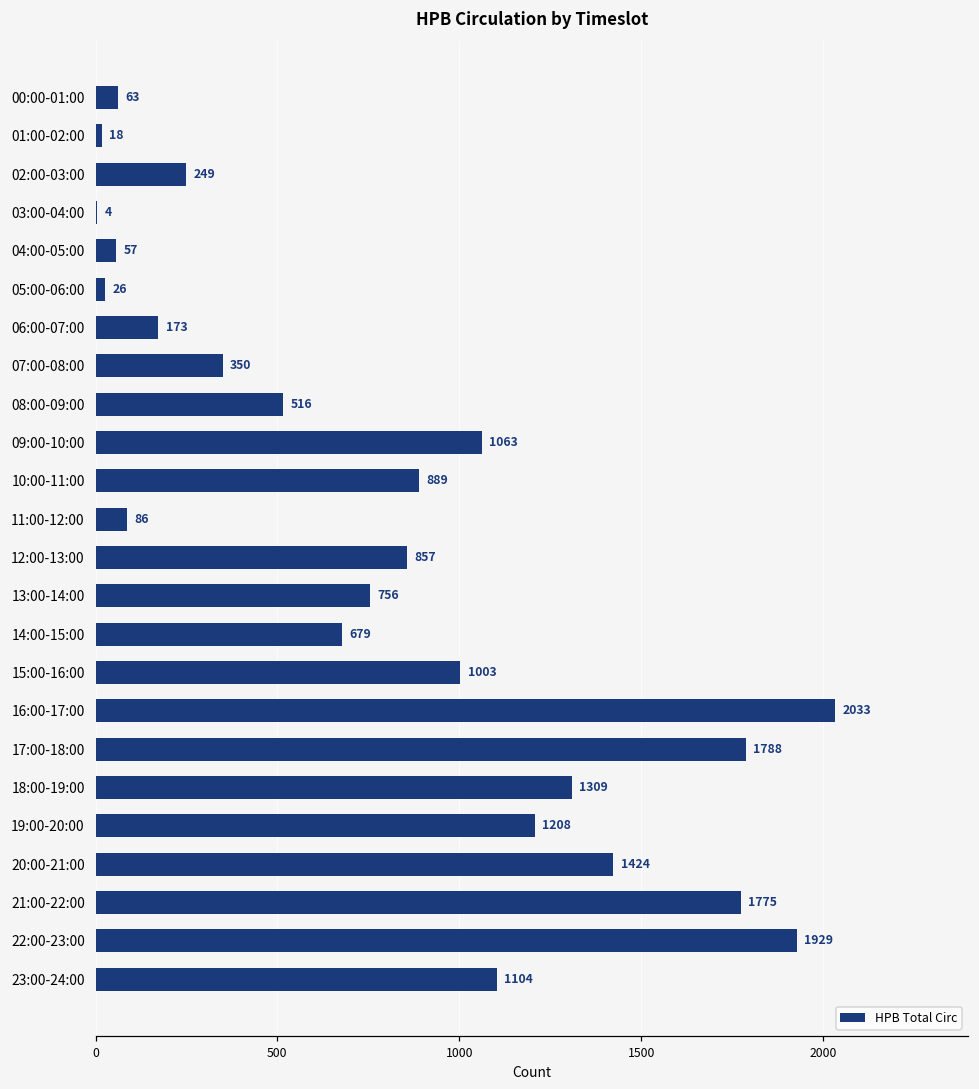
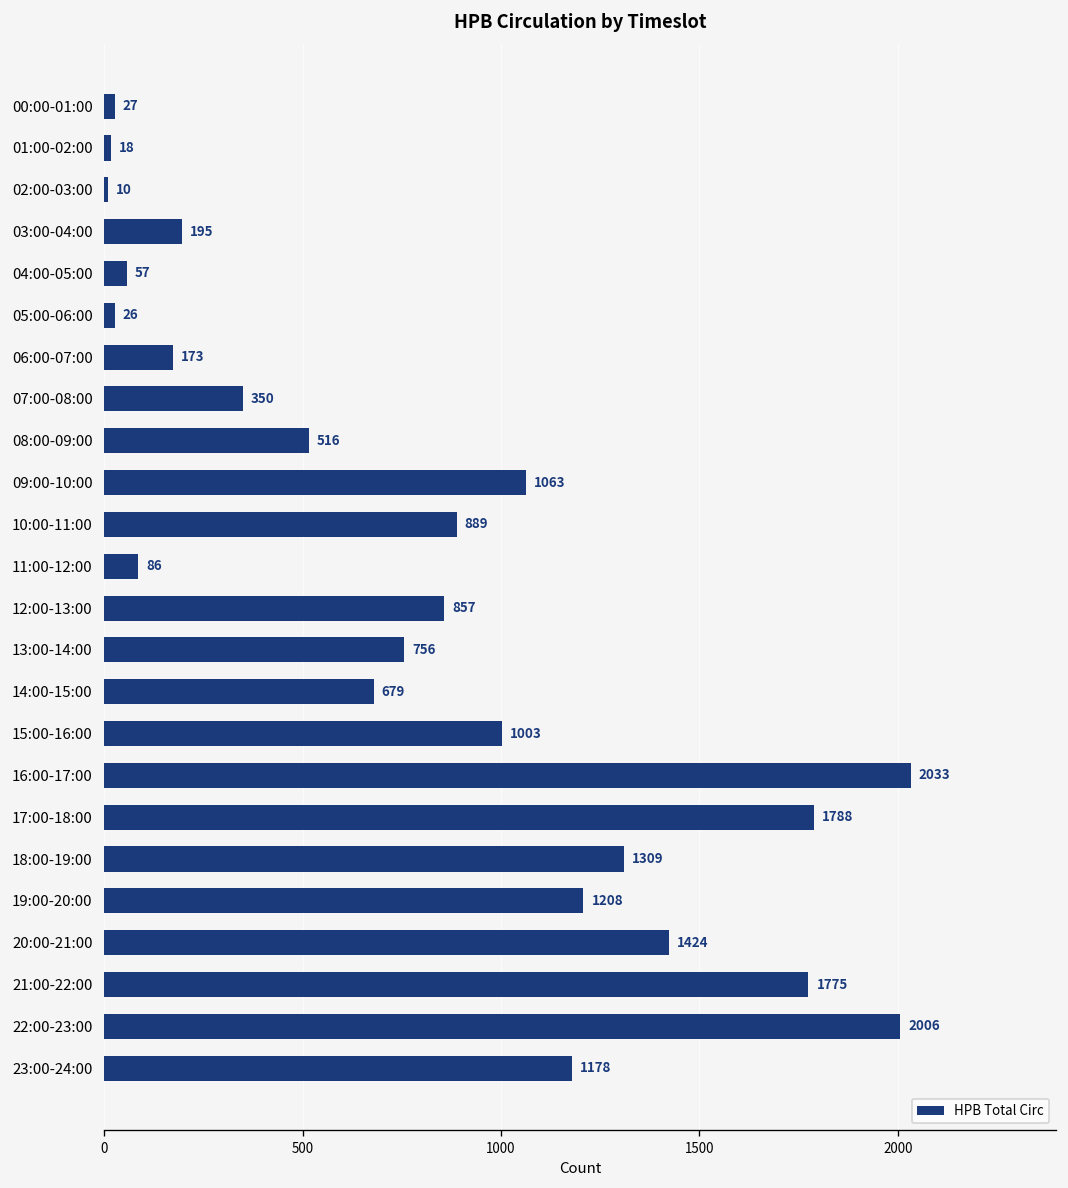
  {
-   "00:00-01:00": 63,
+   "00:00-01:00": 27,
    "01:00-02:00": 18,
-   "02:00-03:00": 249,
-   "03:00-04:00": 4,
+   "02:00-03:00": 10,
+   "03:00-04:00": 195,
    "04:00-05:00": 57,
    "05:00-06:00": 26,
    "06:00-07:00": 173,
    "07:00-08:00": 350,
    "08:00-09:00": 516,
    "09:00-10:00": 1063,
    "10:00-11:00": 889,
    "11:00-12:00": 86,
    "12:00-13:00": 857,
    "13:00-14:00": 756,
    "14:00-15:00": 679,
    "15:00-16:00": 1003,
    "16:00-17:00": 2033,
    "17:00-18:00": 1788,
    "18:00-19:00": 1309,
    "19:00-20:00": 1208,
    "20:00-21:00": 1424,
    "21:00-22:00": 1775,
-   "22:00-23:00": 1929,
-   "23:00-24:00": 1104
+   "22:00-23:00": 2006,
+   "23:00-24:00": 1178
  }
